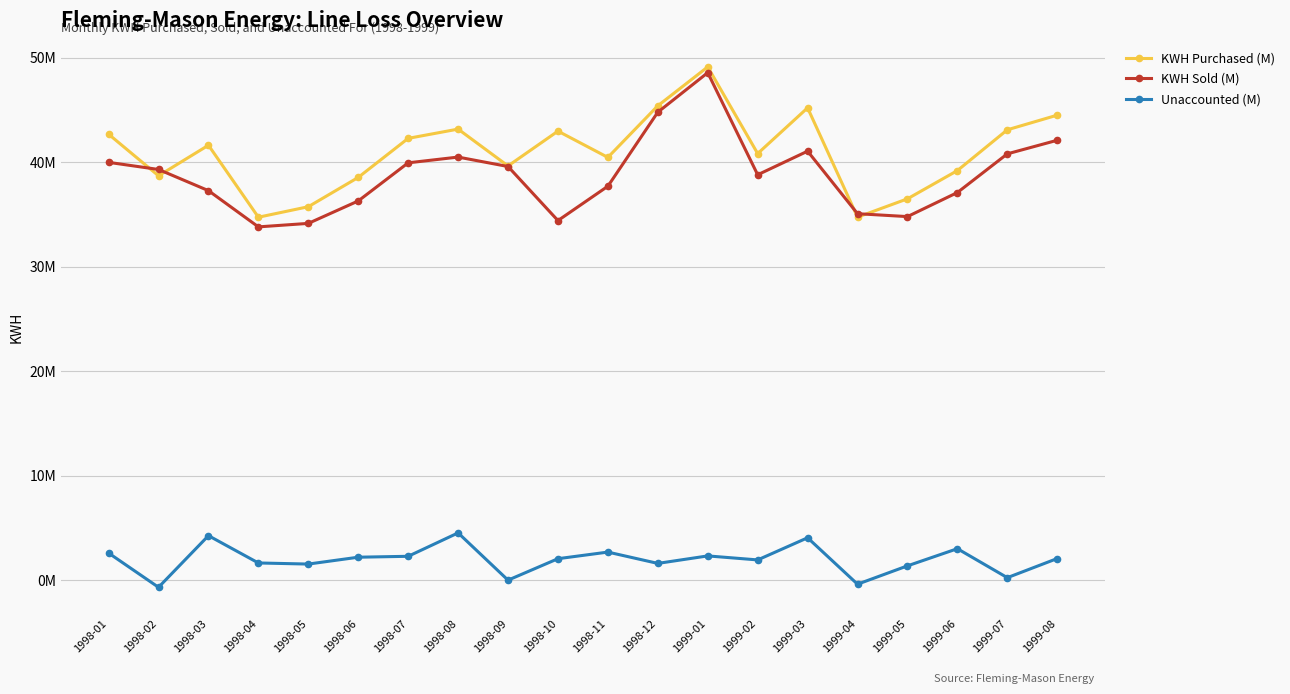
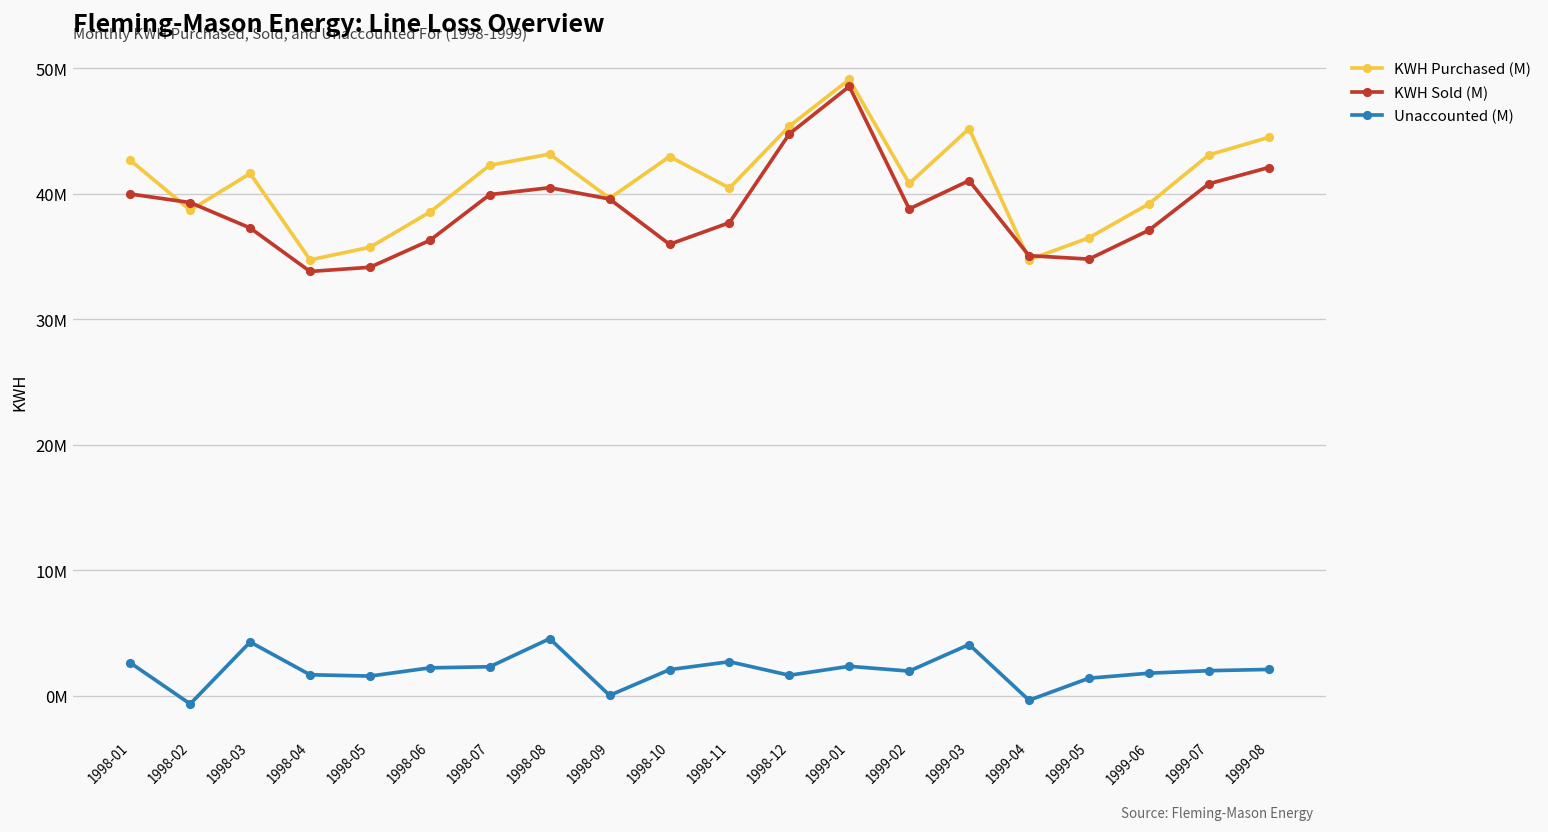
  {
    "KWH Purchased (M)": {
      "1998-01": 42700000,
      "1998-02": 38700000,
      "1998-03": 41600000,
      "1998-04": 34700000,
      "1998-05": 35700000,
      "1998-06": 38500000,
      "1998-07": 42300000,
      "1998-08": 43200000,
      "1998-10": 43000000,
      "1998-11": 40500000,
      "1998-12": 45400000,
      "1999-01": 49100000,
      "1999-02": 40800000,
      "1999-03": 45200000,
      "1999-04": 34700000,
      "1999-05": 36500000,
      "1999-06": 39200000,
      "1999-07": 43100000,
      "1999-08": 44500000
    },
    "KWH Sold (M)": {
      "1998-01": 40000000,
      "1998-02": 39300000,
      "1998-03": 37300000,
      "1998-04": 33800000,
      "1998-05": 34100000,
      "1998-06": 36300000,
      "1998-07": 39900000,
      "1998-08": 40500000,
-     "1998-10": 34400000,
+     "1998-10": 36000000,
      "1998-11": 37700000,
      "1998-12": 44800000,
      "1999-01": 48600000,
      "1999-02": 38800000,
      "1999-03": 41100000,
      "1999-04": 35100000,
      "1999-05": 34800000,
      "1999-06": 37100000,
      "1999-07": 40800000,
      "1999-08": 42100000
    },
    "Unaccounted (M)": {
      "1998-01": 2600000,
      "1998-02": -700000,
      "1998-03": 4300000,
      "1998-04": 1700000,
      "1998-05": 1600000,
      "1998-06": 2200000,
      "1998-07": 2300000,
      "1998-08": 4600000,
      "1998-09": 0,
      "1998-10": 2100000,
      "1998-11": 2700000,
      "1998-12": 1600000,
      "1999-01": 2400000,
      "1999-02": 2000000,
      "1999-03": 4100000,
      "1999-04": -400000,
      "1999-05": 1400000,
-     "1999-06": 3000000,
-     "1999-07": 300000,
+     "1999-06": 1800000,
+     "1999-07": 2000000,
      "1999-08": 2100000
    }
  }
